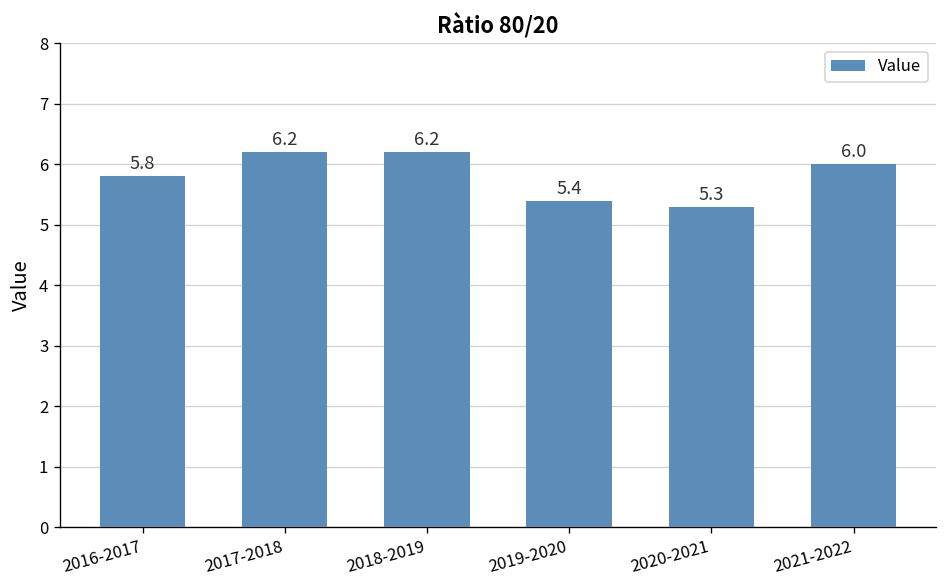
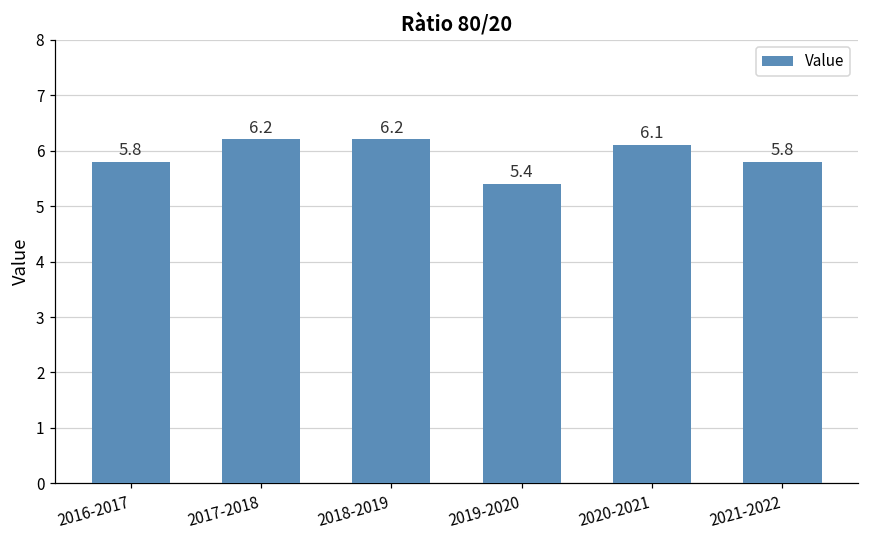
  {
    "2016-2017": 5.8,
    "2017-2018": 6.2,
    "2018-2019": 6.2,
    "2019-2020": 5.4,
-   "2020-2021": 5.3,
-   "2021-2022": 6.0
+   "2020-2021": 6.1,
+   "2021-2022": 5.8
  }
